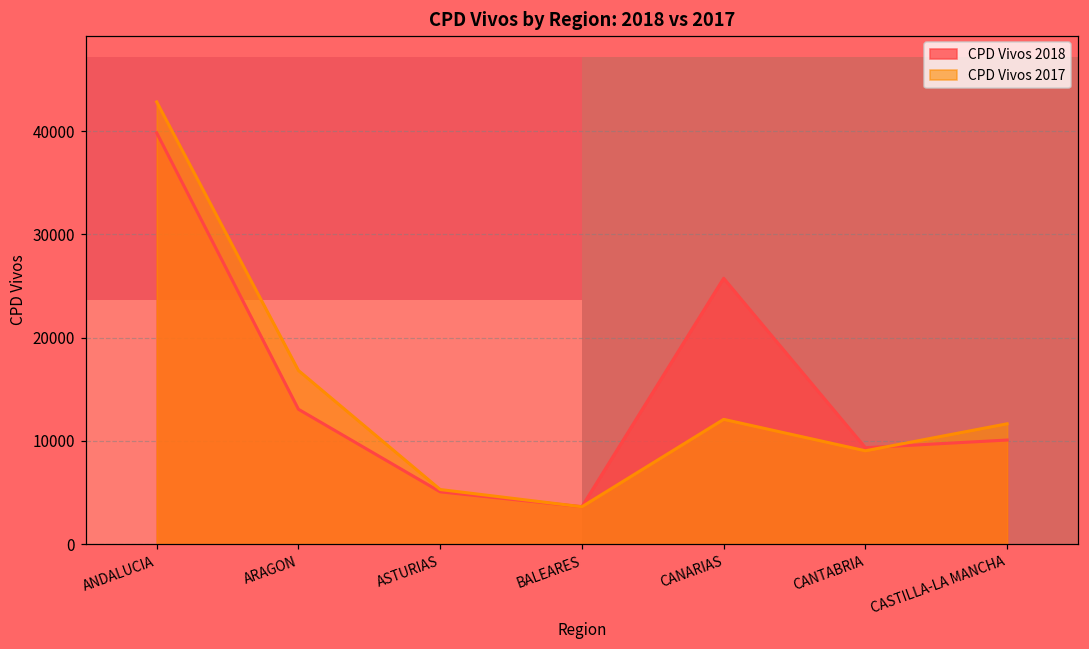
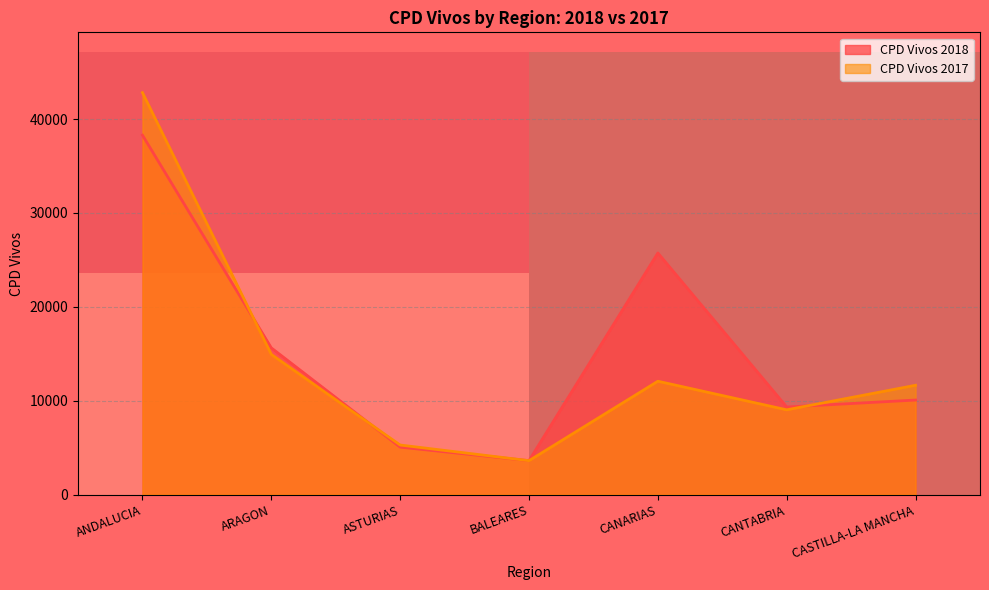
  {
    "CPD Vivos 2018": {
-     "ANDALUCIA": 40000,
-     "ARAGON": 13000,
+     "ANDALUCIA": 38000,
+     "ARAGON": 16000,
      "CANARIAS": 26000,
      "CANTABRIA": 9000,
      "CASTILLA-LA MANCHA": 10000
    },
    "CPD Vivos 2017": {
      "ANDALUCIA": 43000,
-     "ARAGON": 17000,
+     "ARAGON": 15000,
      "CANARIAS": 12000,
      "CANTABRIA": 9000,
      "CASTILLA-LA MANCHA": 12000
    }
  }
